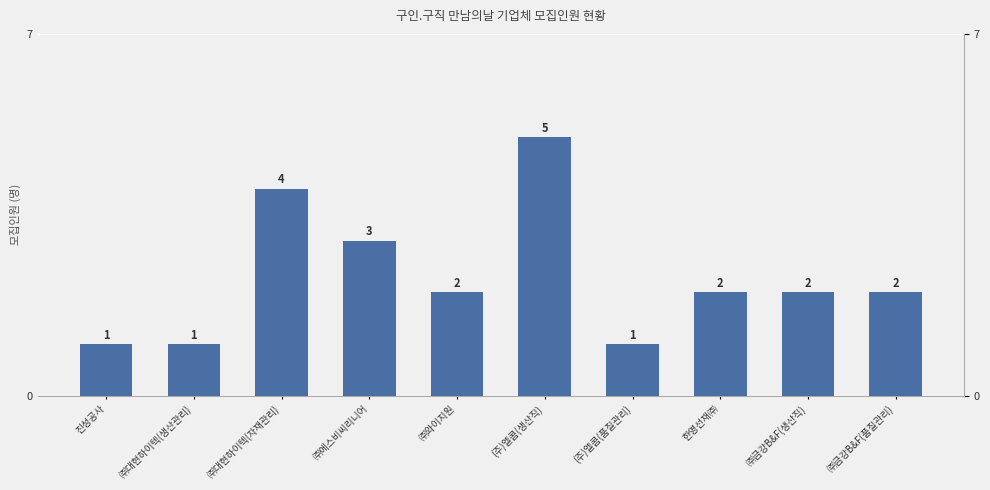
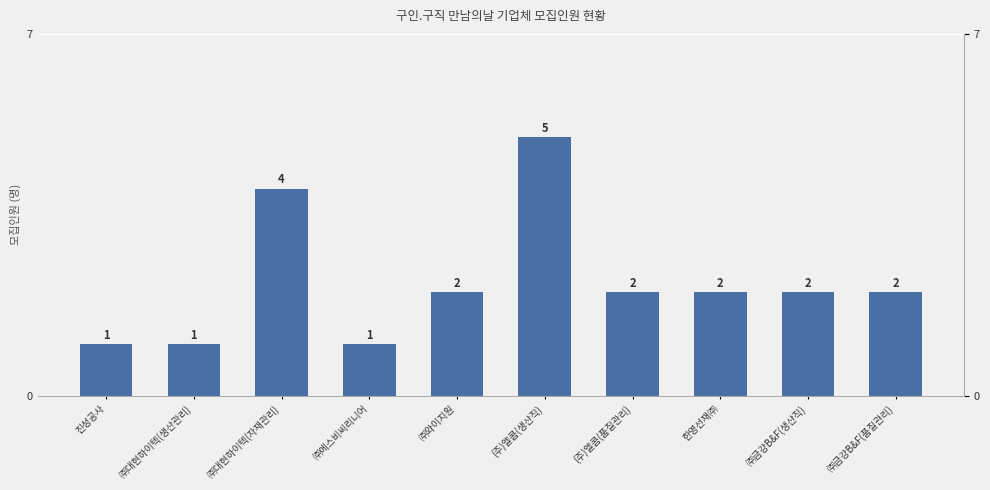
  {
    "진성공사": 1,
    "㈜대현하이텍(생산관리)": 1,
    "㈜대현하이텍(자재관리)": 4,
-   "㈜에스비씨리니어": 3,
+   "㈜에스비씨리니어": 1,
    "㈜와이지원": 2,
    "(주)엘콤(생산직)": 5,
-   "(주)엘콤(품질관리)": 1,
+   "(주)엘콤(품질관리)": 2,
    "한영선재㈜": 2,
    "㈜금강B&F(생산직)": 2,
    "㈜금강B&F(품질관리)": 2
  }
